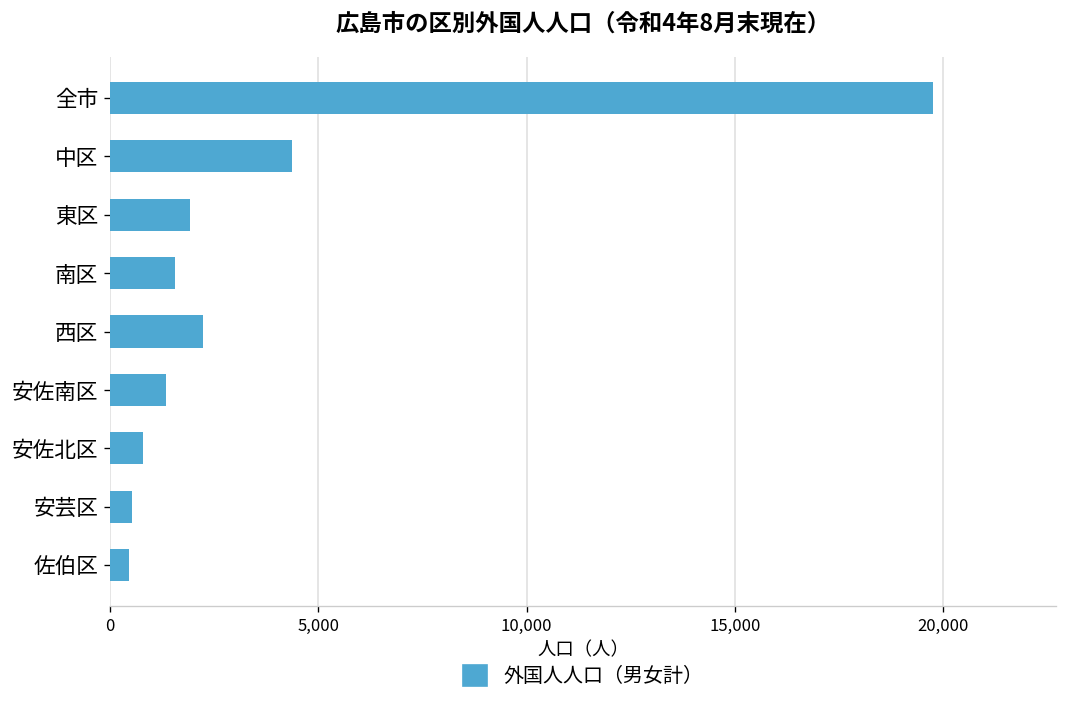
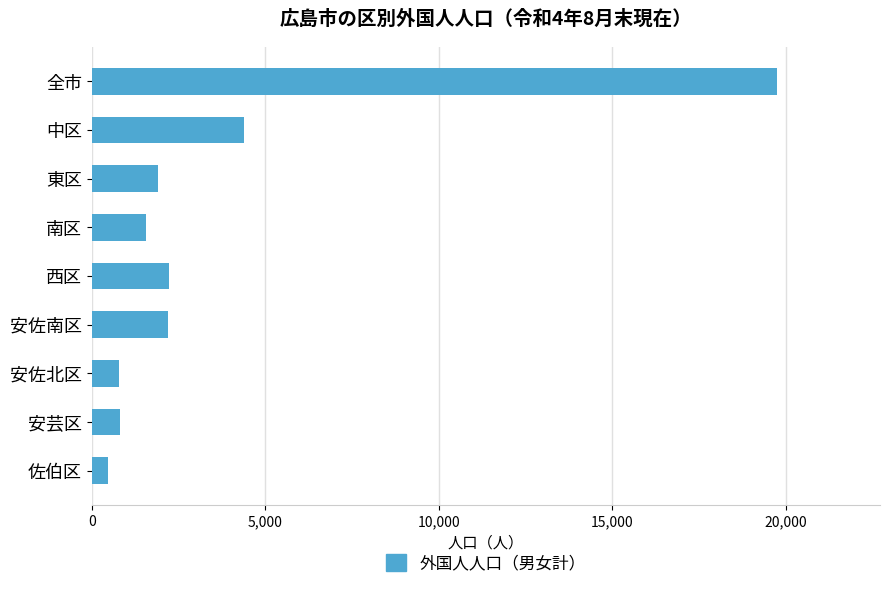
  {
    "全市": "19,700",
    "中区": "4,400",
    "東区": "1,900",
    "南区": "1,600",
    "西区": "2,200",
-   "安佐南区": "1,300",
+   "安佐南区": "2,200",
    "安佐北区": "800",
-   "安芸区": "500",
+   "安芸区": "800",
    "佐伯区": "500"
  }
